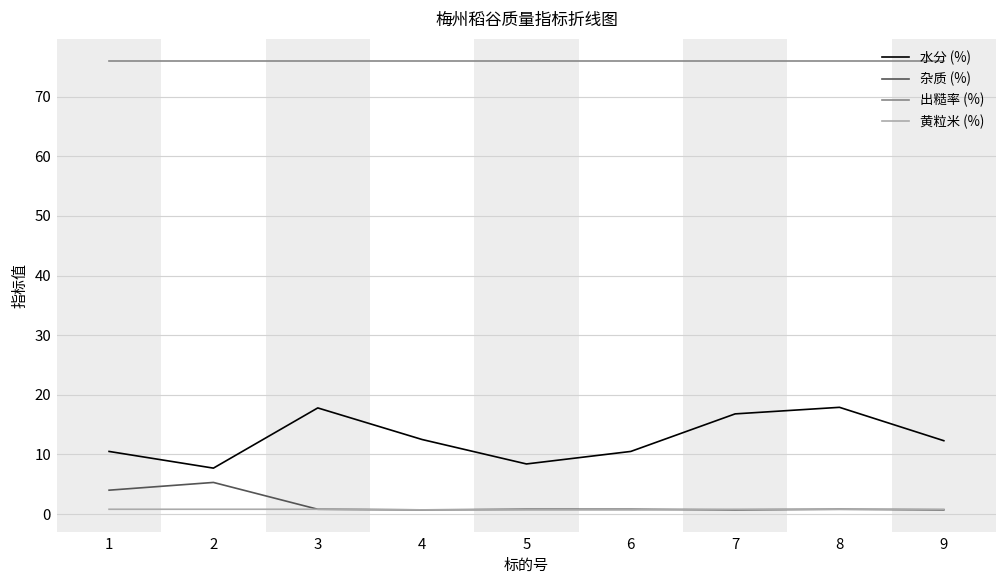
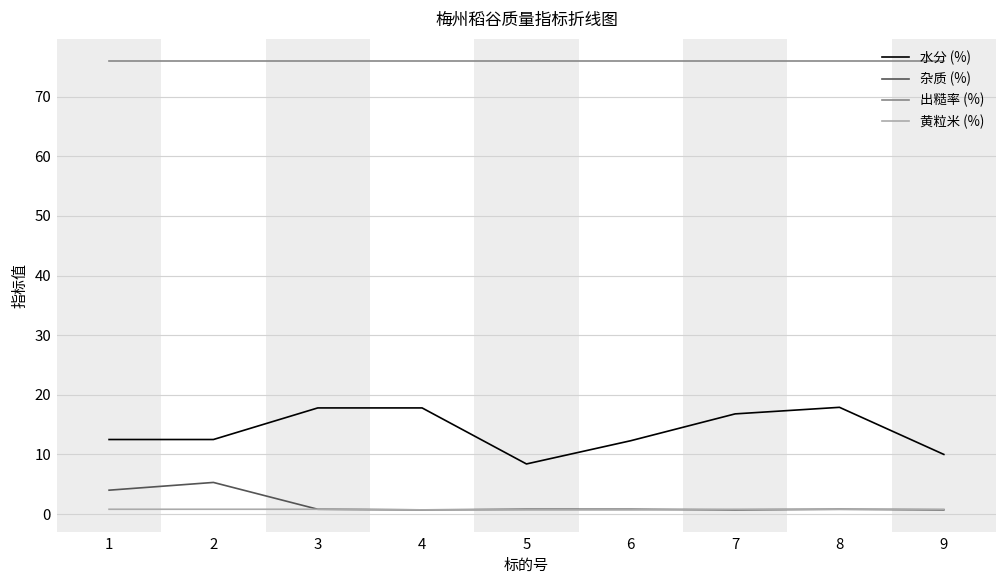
  {
    "水分 (%)": {
-     "1": 11,
-     "2": 8,
+     "1": 13,
+     "2": 13,
      "3": 18,
-     "4": 13,
+     "4": 18,
      "5": 8,
-     "6": 11,
+     "6": 12,
      "7": 17,
      "8": 18,
-     "9": 12
+     "9": 10
    },
    "杂质 (%)": {
      "1": 4,
      "2": 5
    }
  }
